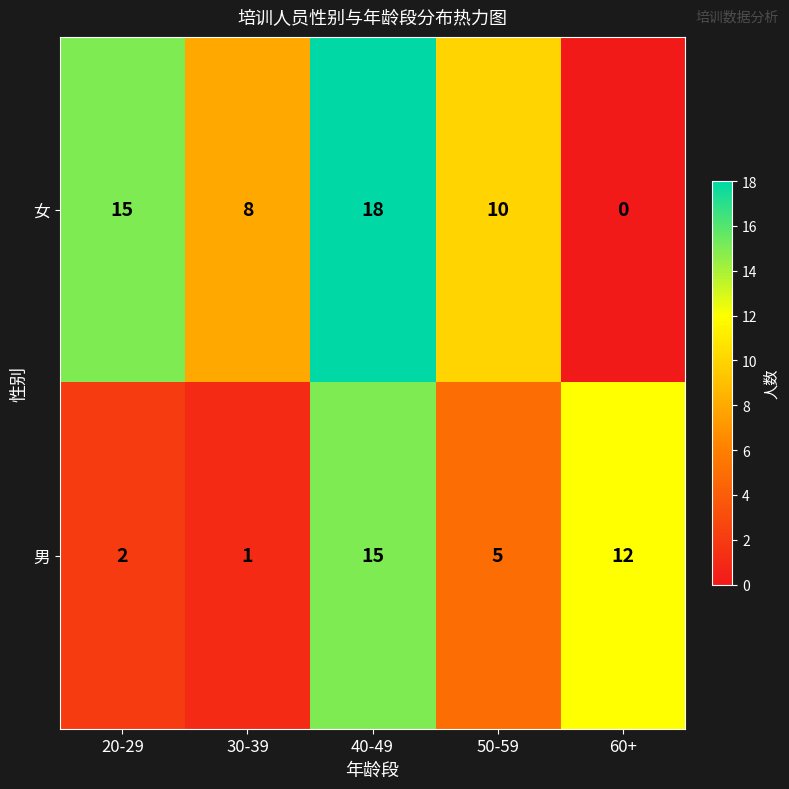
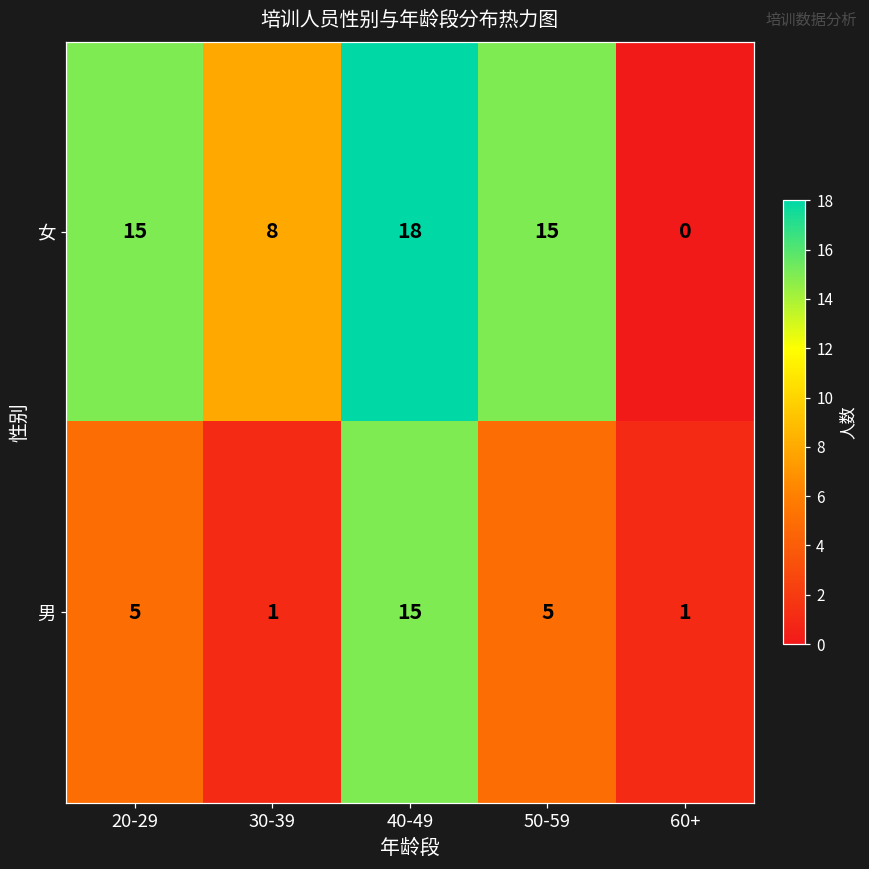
  {
    "女": {
      "20-29": 15,
      "30-39": 8,
      "40-49": 18,
-     "50-59": 10,
+     "50-59": 15,
      "60+": 0
    },
    "男": {
-     "20-29": 2,
+     "20-29": 5,
      "30-39": 1,
      "40-49": 15,
      "50-59": 5,
-     "60+": 12
+     "60+": 1
    }
  }
